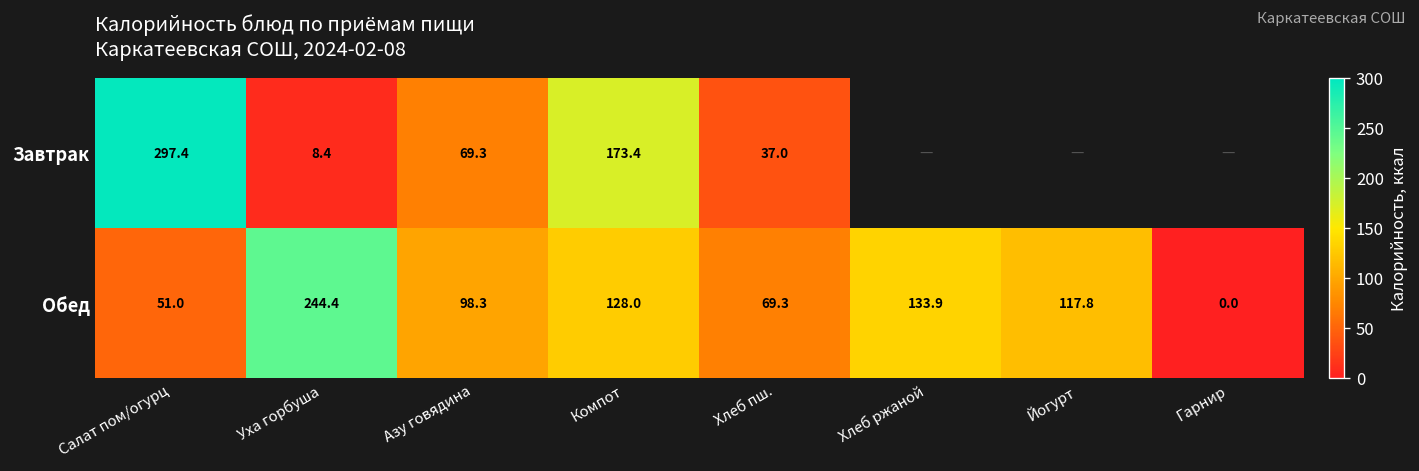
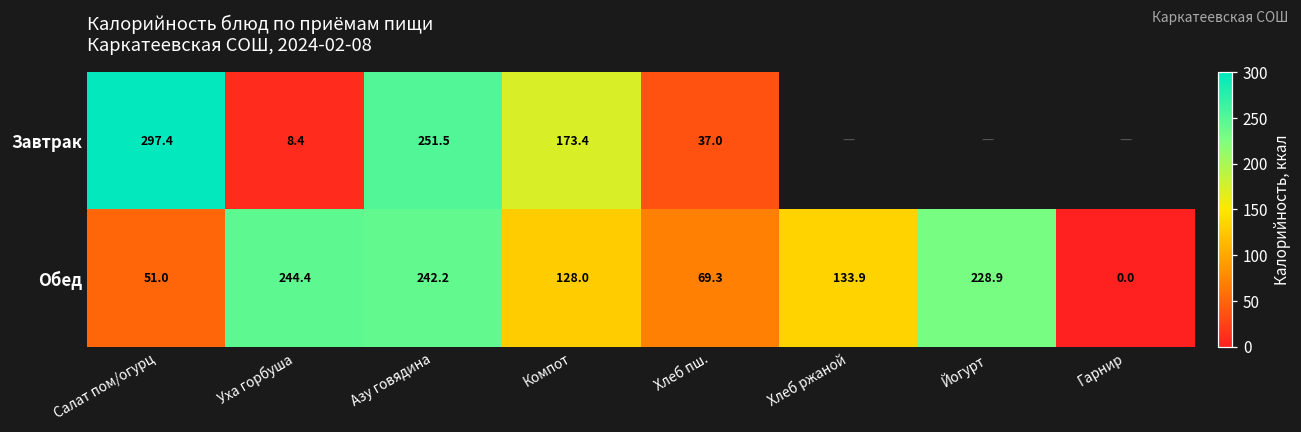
  {
    "Завтрак": {
      "Салат пом/огурц": 297.4,
      "Уха горбуша": 8.4,
-     "Азу говядина": 69.3,
+     "Азу говядина": 251.5,
      "Компот": 173.4,
      "Хлеб пш.": 37.0
    },
    "Обед": {
      "Салат пом/огурц": 51.0,
      "Уха горбуша": 244.4,
-     "Азу говядина": 98.3,
+     "Азу говядина": 242.2,
      "Компот": 128.0,
      "Хлеб пш.": 69.3,
      "Хлеб ржаной": 133.9,
-     "Йогурт": 117.8,
+     "Йогурт": 228.9,
      "Гарнир": 0.0
    }
  }
